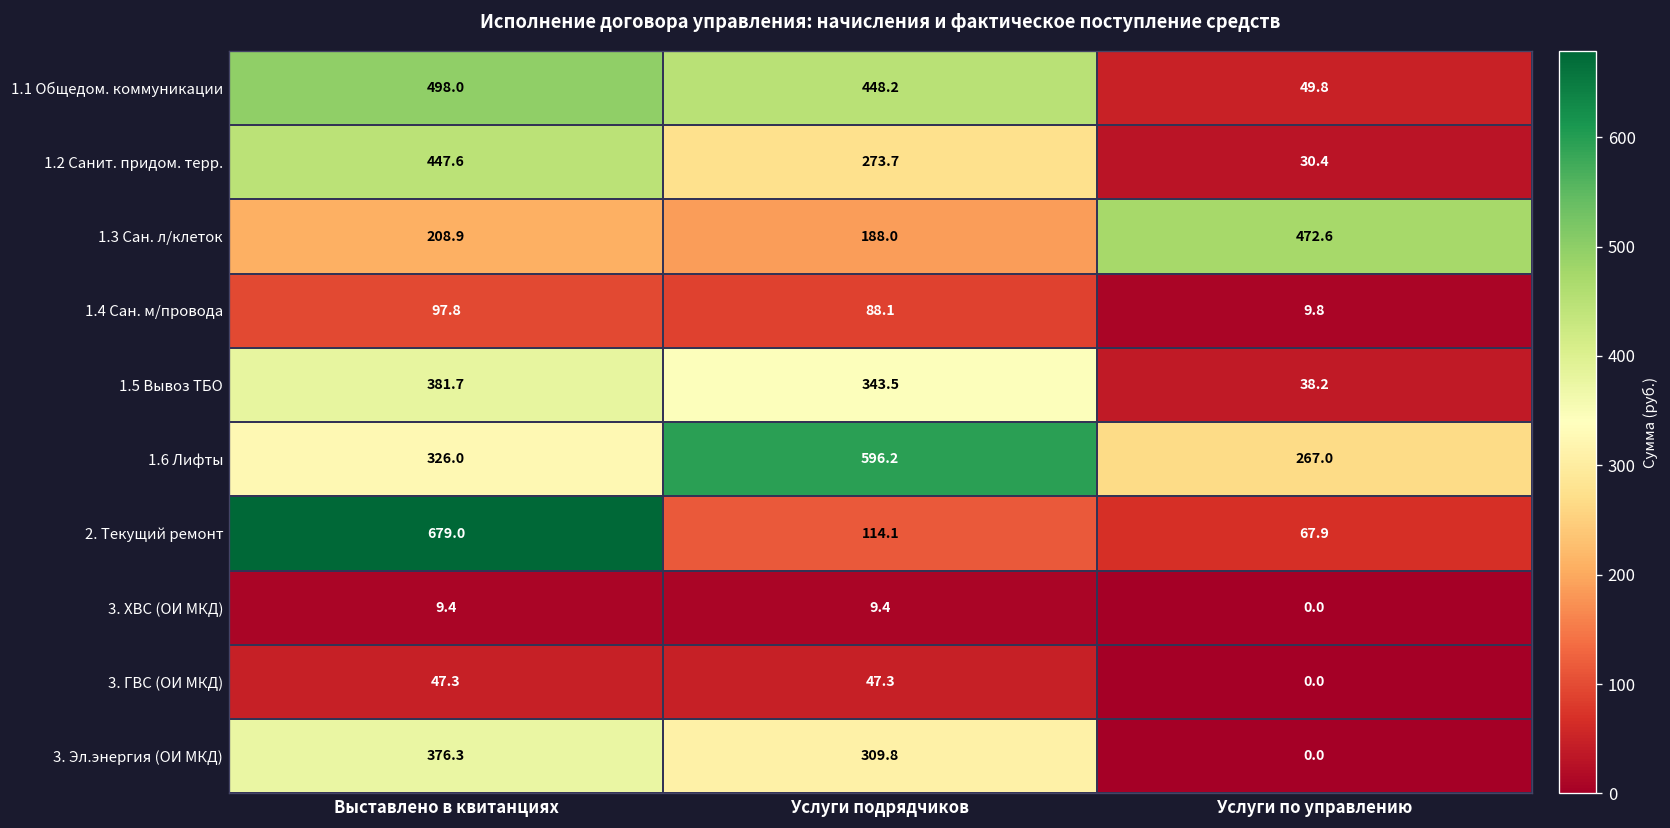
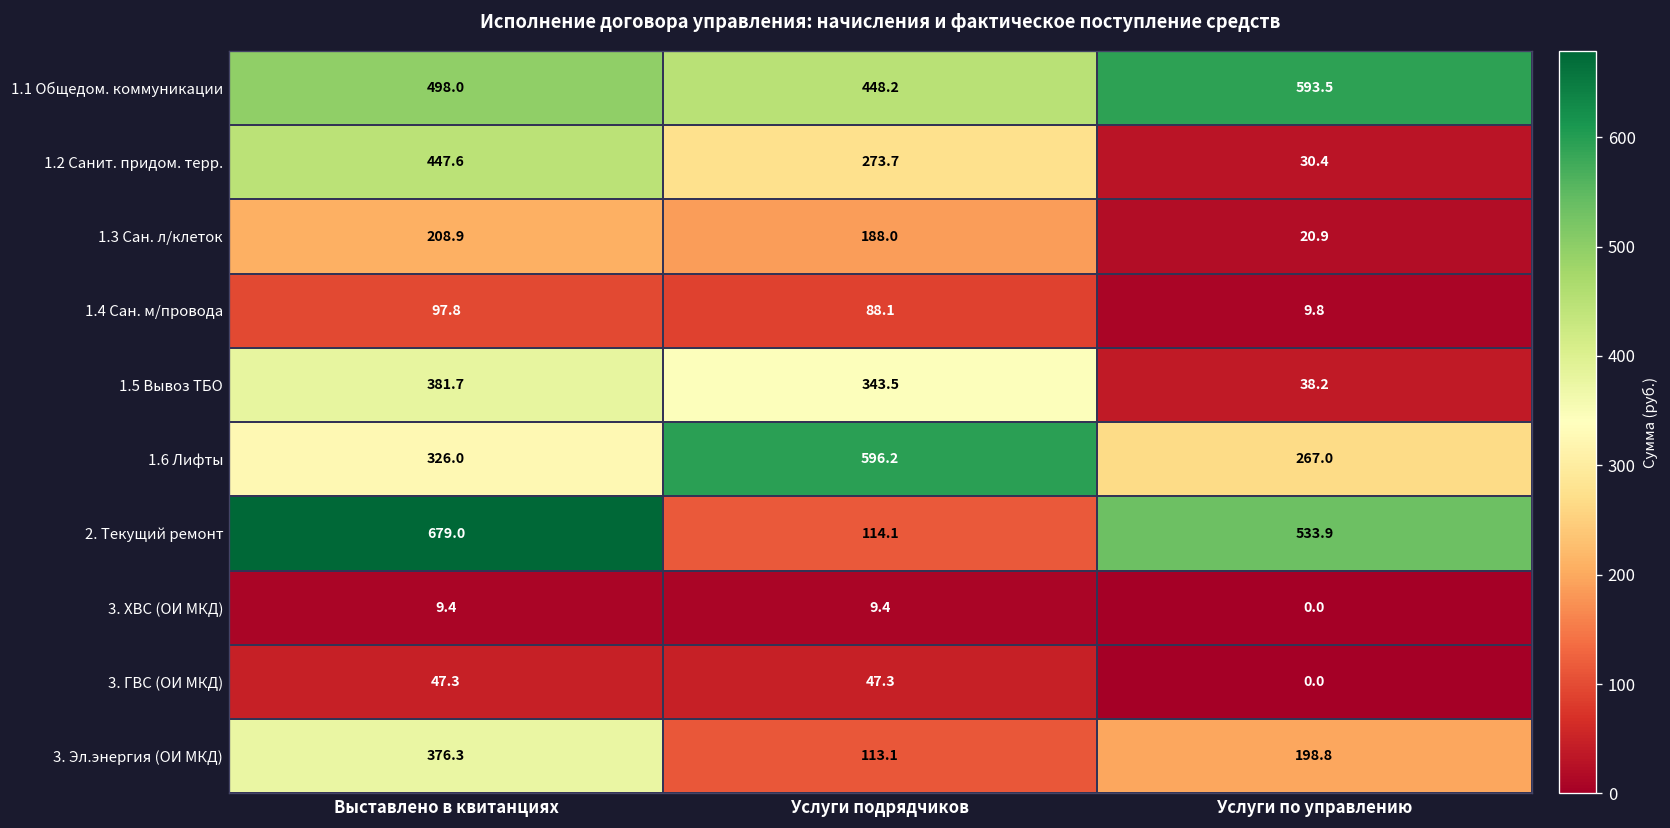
  {
    "1.1 Общедом. коммуникации": {
      "Выставлено в квитанциях": 498.0,
      "Услуги подрядчиков": 448.2,
-     "Услуги по управлению": 49.8
+     "Услуги по управлению": 593.5
    },
    "1.2 Санит. придом. терр.": {
      "Выставлено в квитанциях": 447.6,
      "Услуги подрядчиков": 273.7,
      "Услуги по управлению": 30.4
    },
    "1.3 Сан. л/клеток": {
      "Выставлено в квитанциях": 208.9,
      "Услуги подрядчиков": 188.0,
-     "Услуги по управлению": 472.6
+     "Услуги по управлению": 20.9
    },
    "1.4 Сан. м/провода": {
      "Выставлено в квитанциях": 97.8,
      "Услуги подрядчиков": 88.1,
      "Услуги по управлению": 9.8
    },
    "1.5 Вывоз ТБО": {
      "Выставлено в квитанциях": 381.7,
      "Услуги подрядчиков": 343.5,
      "Услуги по управлению": 38.2
    },
    "1.6 Лифты": {
      "Выставлено в квитанциях": 326.0,
      "Услуги подрядчиков": 596.2,
      "Услуги по управлению": 267.0
    },
    "2. Текущий ремонт": {
      "Выставлено в квитанциях": 679.0,
      "Услуги подрядчиков": 114.1,
-     "Услуги по управлению": 67.9
+     "Услуги по управлению": 533.9
    },
    "3. ХВС (ОИ МКД)": {
      "Выставлено в квитанциях": 9.4,
      "Услуги подрядчиков": 9.4,
      "Услуги по управлению": 0.0
    },
    "3. ГВС (ОИ МКД)": {
      "Выставлено в квитанциях": 47.3,
      "Услуги подрядчиков": 47.3,
      "Услуги по управлению": 0.0
    },
    "3. Эл.энергия (ОИ МКД)": {
      "Выставлено в квитанциях": 376.3,
-     "Услуги подрядчиков": 309.8,
-     "Услуги по управлению": 0.0
+     "Услуги подрядчиков": 113.1,
+     "Услуги по управлению": 198.8
    }
  }
